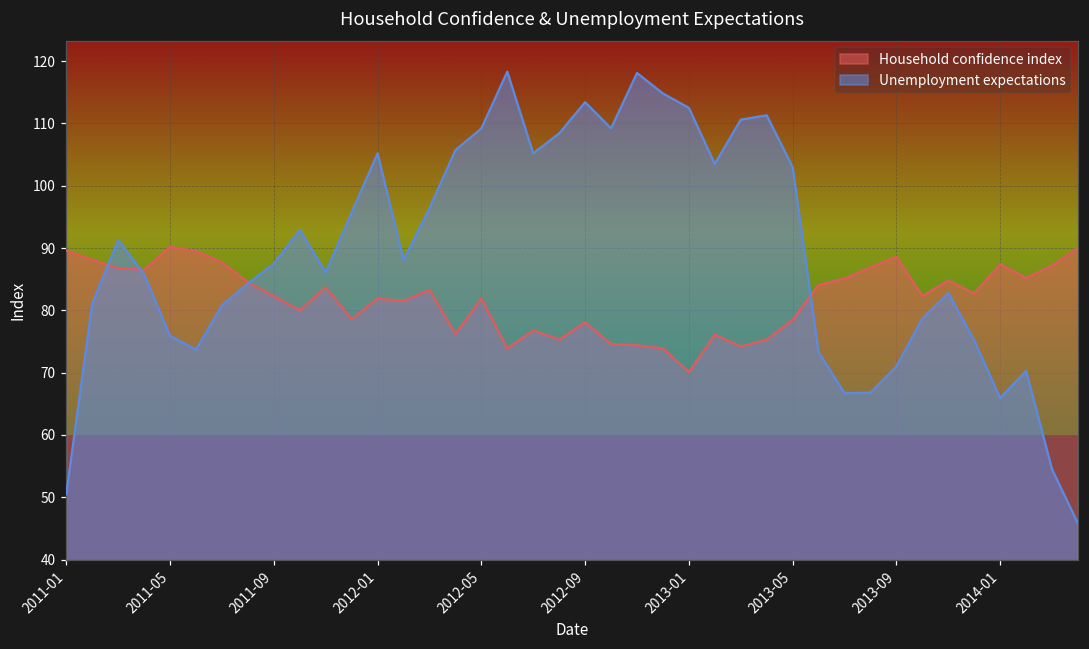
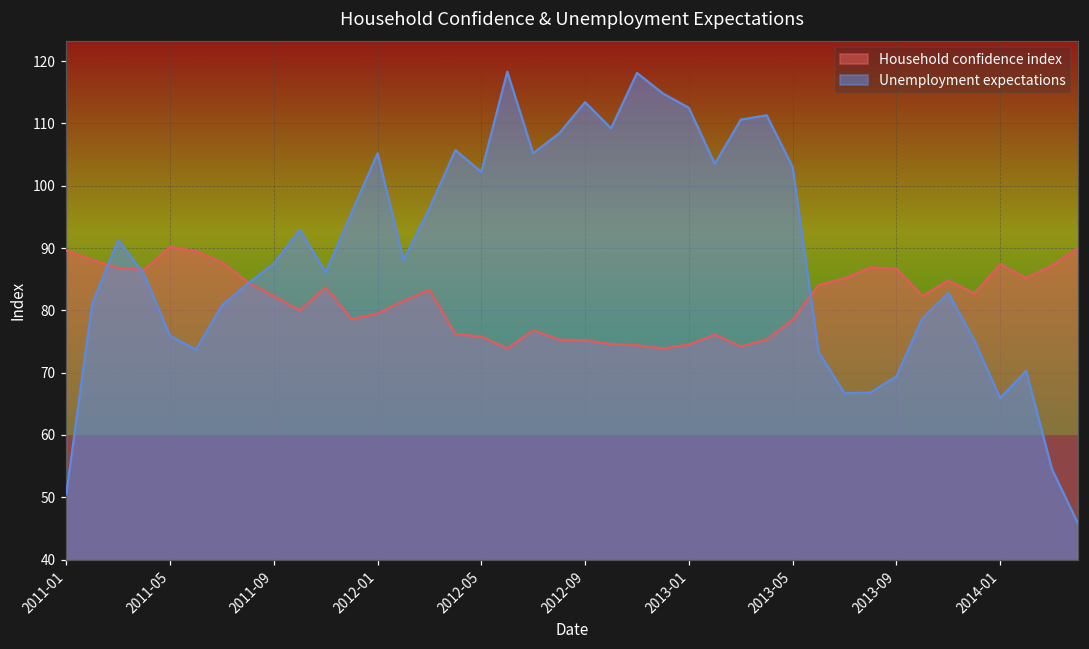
  {
    "Household confidence index": {
      "2011-01": 90,
      "2011-05": 90,
      "2011-09": 82,
-     "2012-01": 82,
-     "2012-05": 82,
-     "2012-09": 78,
-     "2013-01": 70,
+     "2012-01": 80,
+     "2012-05": 76,
+     "2012-09": 75,
+     "2013-01": 75,
      "2013-05": 79,
-     "2013-09": 89,
+     "2013-09": 87,
      "2014-01": 87
    },
    "Unemployment expectations": {
      "2011-01": 51,
      "2011-05": 76,
      "2011-09": 88,
      "2012-01": 105,
-     "2012-05": 109,
+     "2012-05": 102,
      "2012-09": 113,
      "2013-01": 113,
      "2013-05": 103,
-     "2013-09": 71,
+     "2013-09": 69,
      "2014-01": 66
    }
  }
